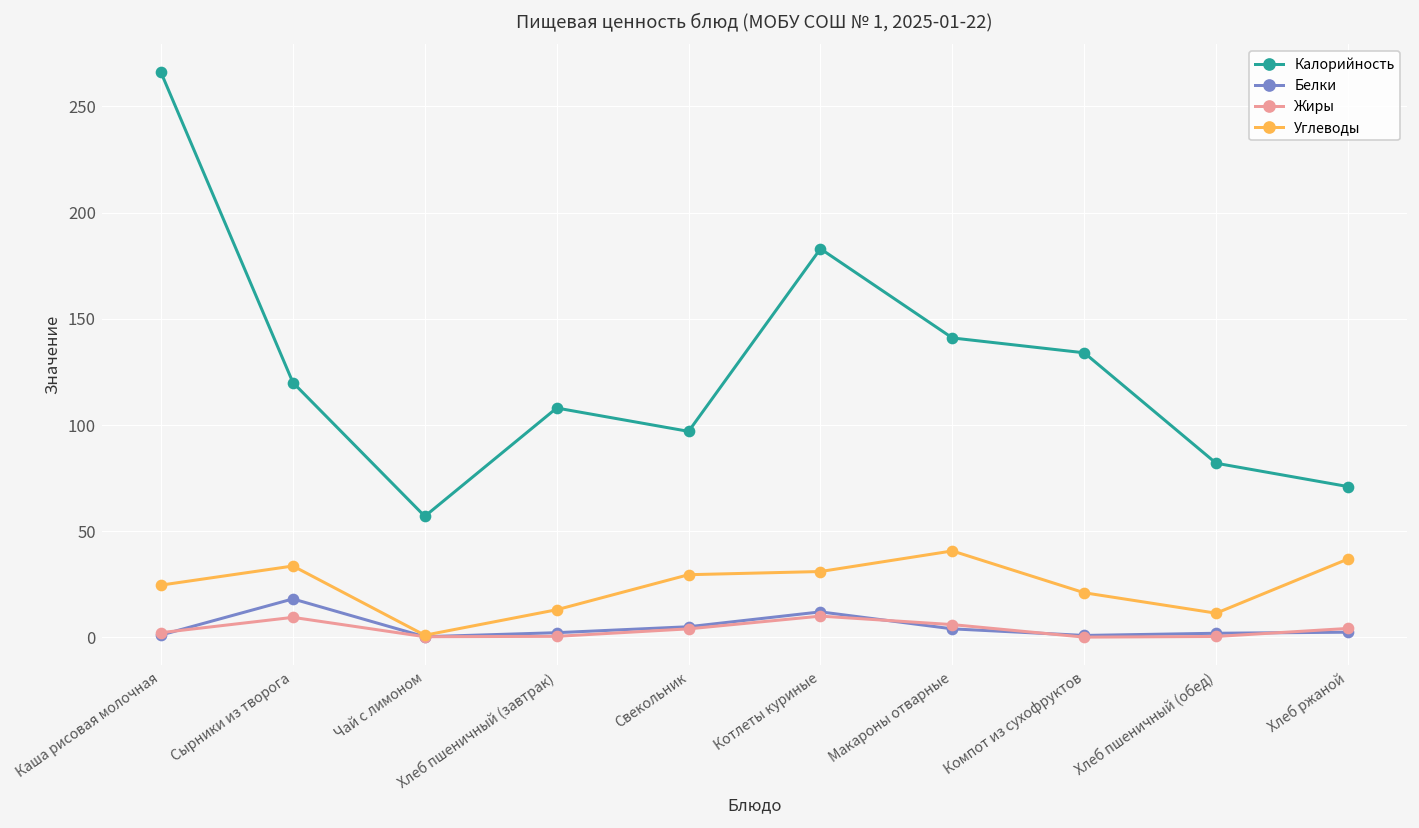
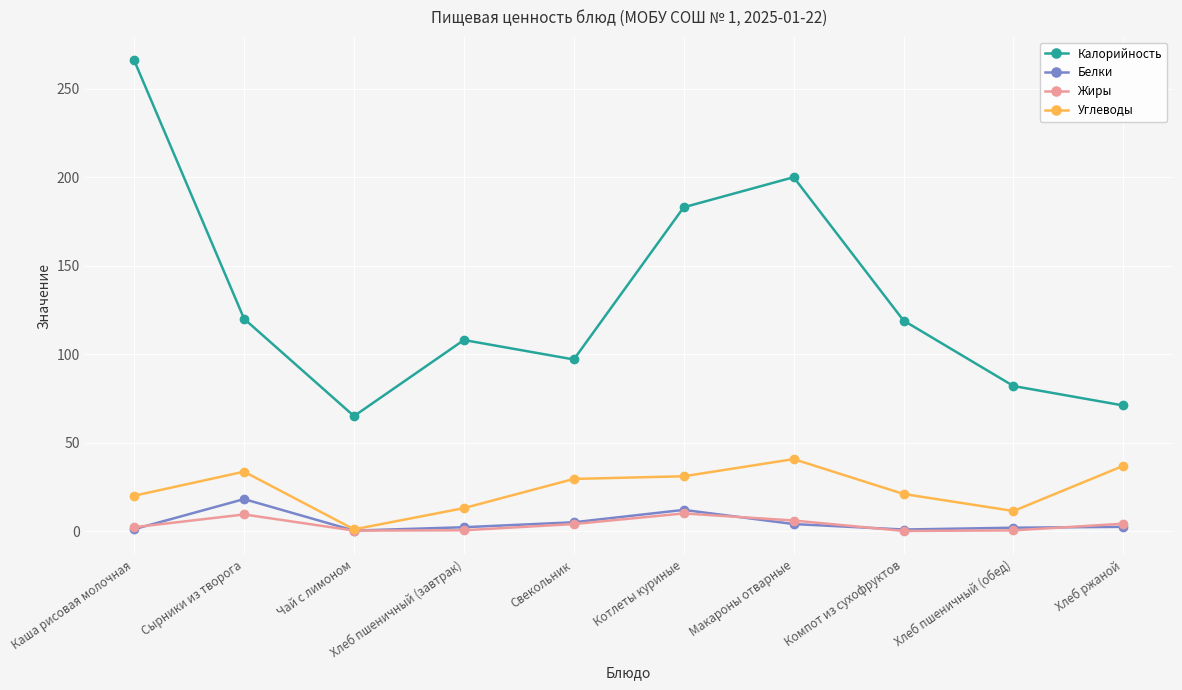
  {
    "Калорийность": {
      "Каша рисовая молочная": 266,
      "Сырники из творога": 120,
-     "Чай с лимоном": 57,
+     "Чай с лимоном": 65,
      "Хлеб пшеничный (завтрак)": 108,
      "Свекольник": 97,
      "Котлеты куриные": 183,
-     "Макароны отварные": 141,
-     "Компот из сухофруктов": 134,
+     "Макароны отварные": 200,
+     "Компот из сухофруктов": 119,
      "Хлеб пшеничный (обед)": 82,
      "Хлеб ржаной": 71
    },
    "Белки": {
      "Сырники из творога": 18,
      "Хлеб пшеничный (завтрак)": 2,
      "Котлеты куриные": 12,
      "Макароны отварные": 4,
      "Хлеб пшеничный (обед)": 2,
      "Хлеб ржаной": 2
    },
    "Жиры": {
      "Сырники из творога": 9,
      "Хлеб пшеничный (завтрак)": 0,
      "Котлеты куриные": 10,
      "Макароны отварные": 6,
      "Хлеб пшеничный (обед)": 0,
      "Хлеб ржаной": 4
    },
    "Углеводы": {
-     "Каша рисовая молочная": 25,
+     "Каша рисовая молочная": 20,
      "Сырники из творога": 34,
      "Хлеб пшеничный (завтрак)": 13,
      "Свекольник": 30,
      "Котлеты куриные": 31,
      "Макароны отварные": 41,
      "Компот из сухофруктов": 21,
      "Хлеб пшеничный (обед)": 11,
      "Хлеб ржаной": 37
    }
  }
